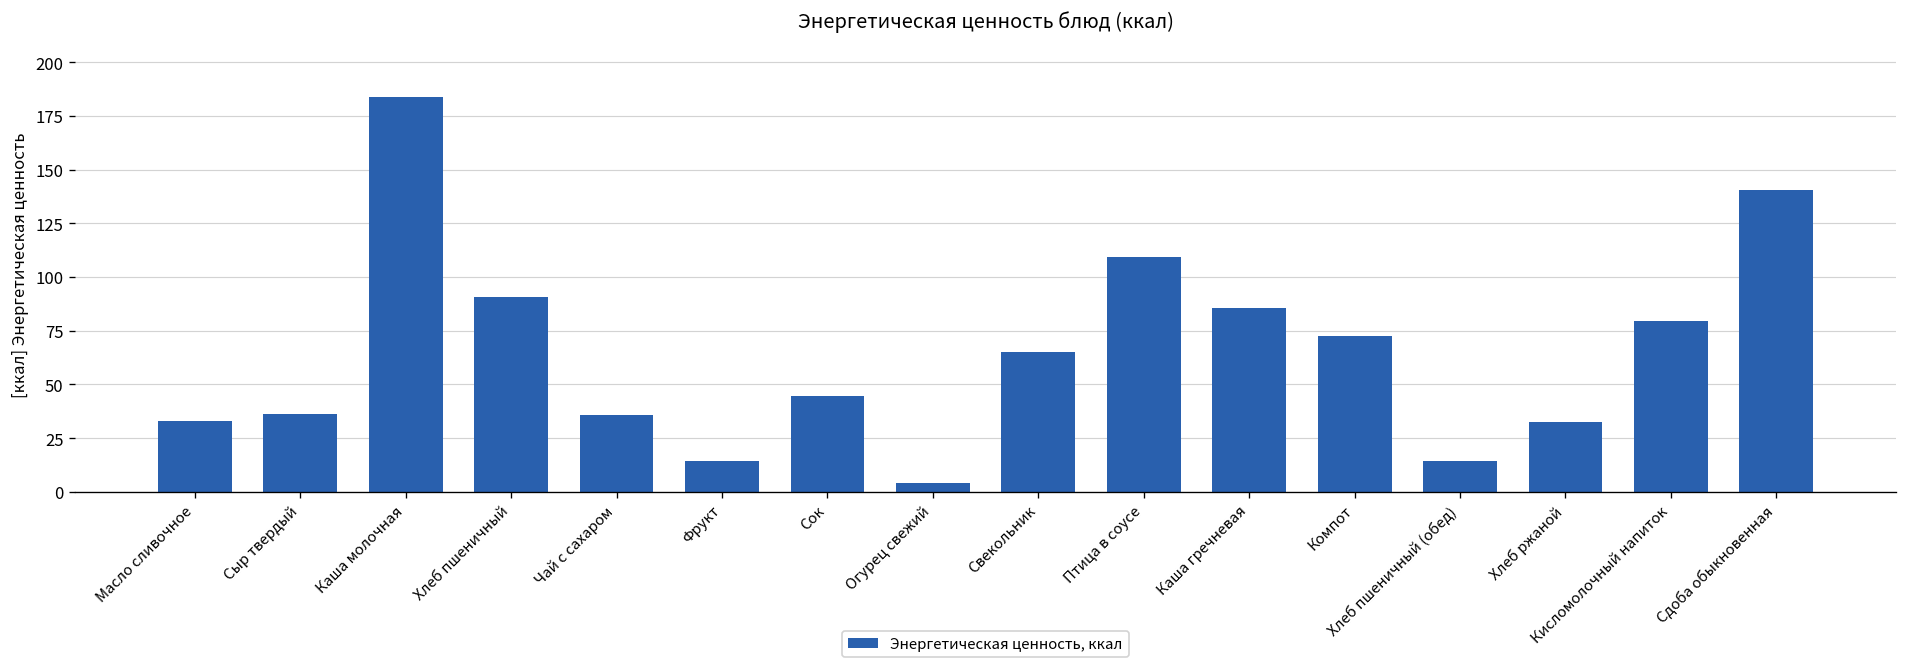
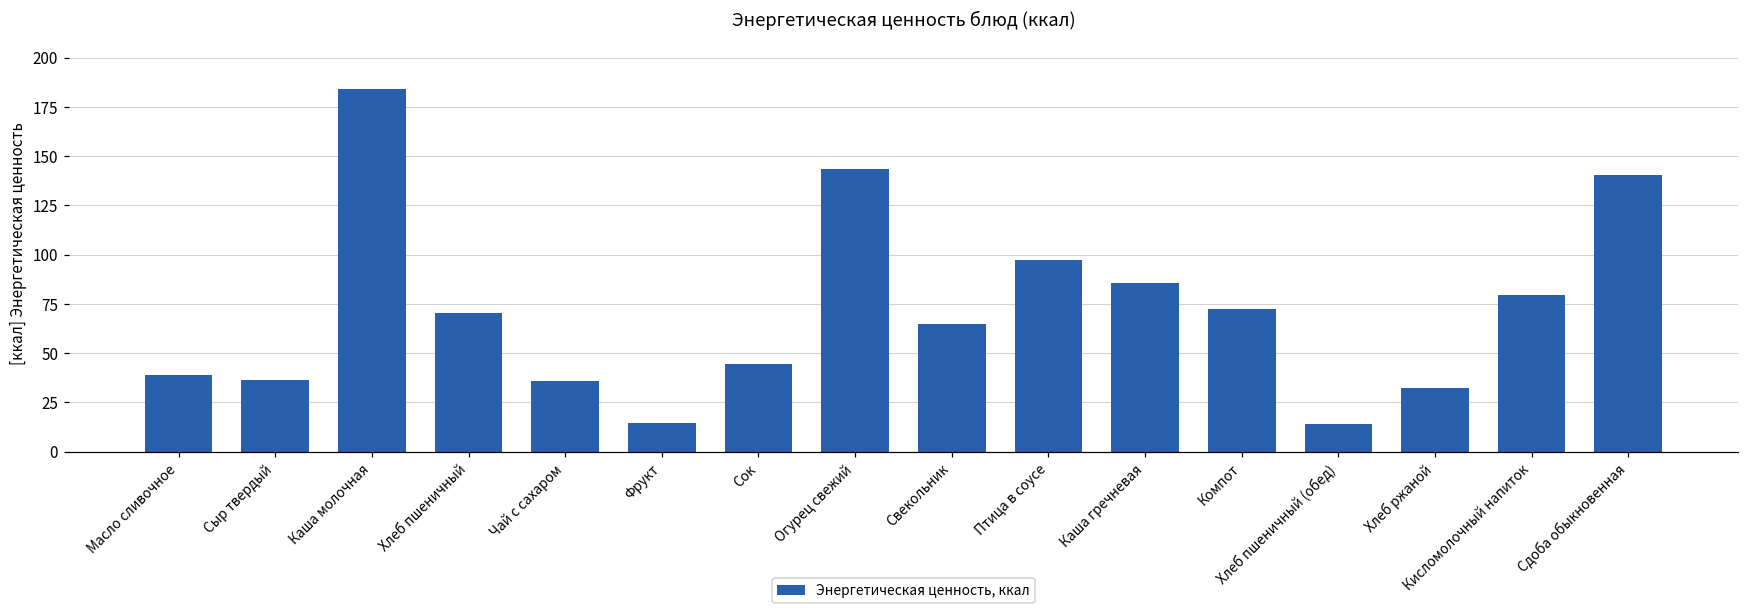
  {
-   "Масло сливочное": 33,
+   "Масло сливочное": 39,
    "Сыр твердый": 36,
    "Каша молочная": 184,
-   "Хлеб пшеничный": 91,
+   "Хлеб пшеничный": 71,
    "Чай с сахаром": 36,
    "Фрукт": 15,
    "Сок": 45,
-   "Огурец свежий": 4,
+   "Огурец свежий": 143,
    "Свекольник": 65,
-   "Птица в соусе": 109,
+   "Птица в соусе": 97,
    "Каша гречневая": 85,
    "Компот": 72,
    "Хлеб пшеничный (обед)": 14,
    "Хлеб ржаной": 32,
    "Кисломолочный напиток": 80,
    "Сдоба обыкновенная": 141
  }
